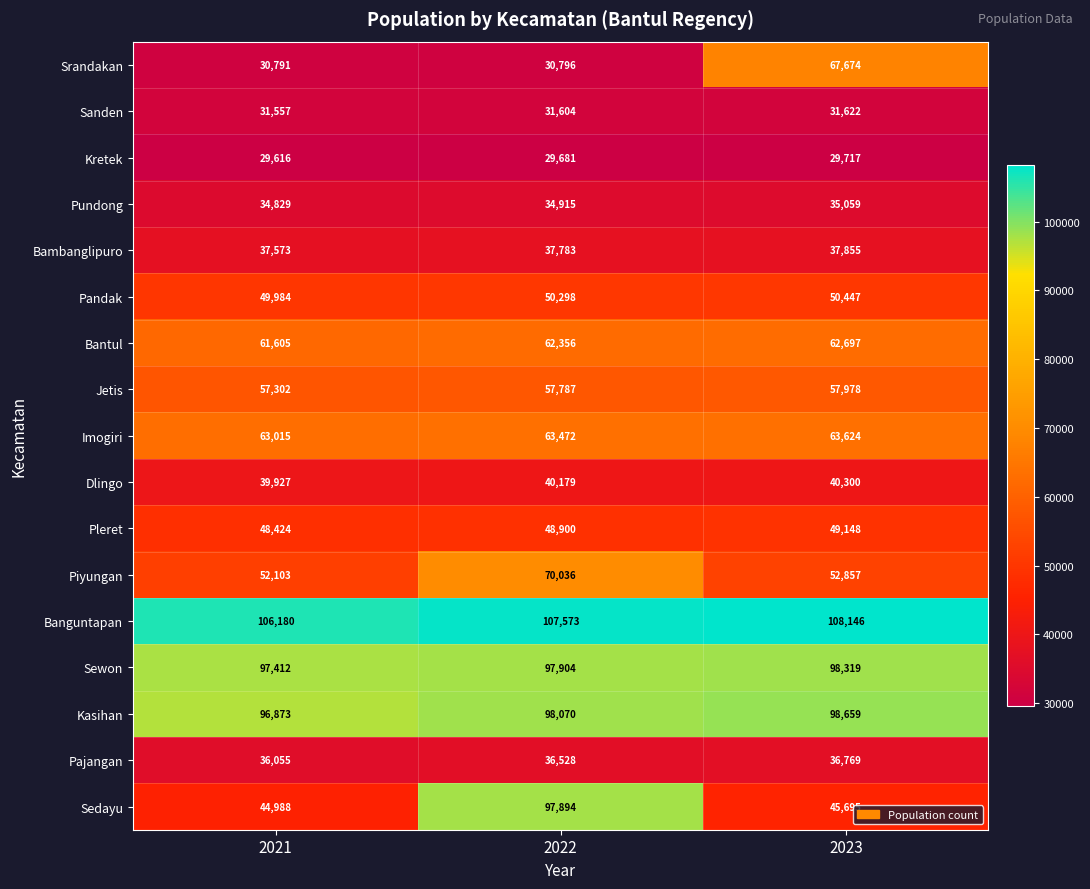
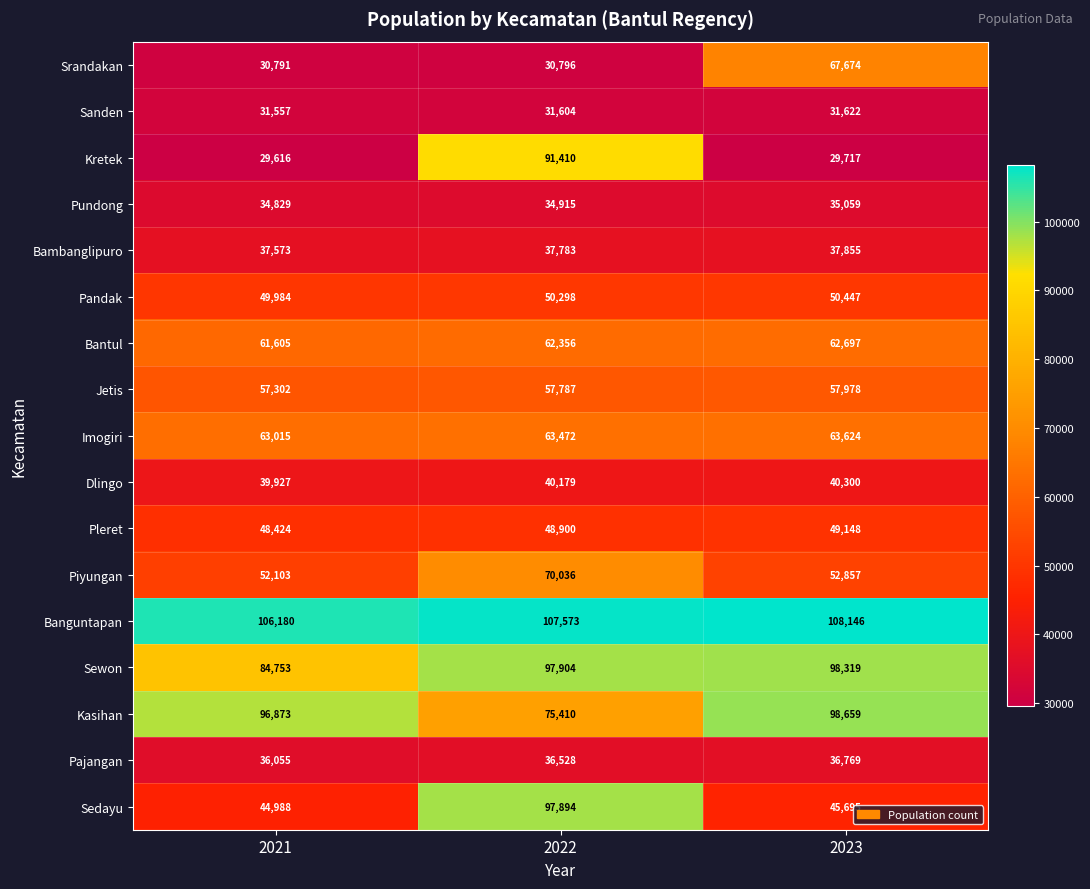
  {
    "Srandakan": {
      "2021": "30,791",
      "2022": "30,796",
      "2023": "67,674"
    },
    "Sanden": {
      "2021": "31,557",
      "2022": "31,604",
      "2023": "31,622"
    },
    "Kretek": {
      "2021": "29,616",
-     "2022": "29,681",
+     "2022": "91,410",
      "2023": "29,717"
    },
    "Pundong": {
      "2021": "34,829",
      "2022": "34,915",
      "2023": "35,059"
    },
    "Bambanglipuro": {
      "2021": "37,573",
      "2022": "37,783",
      "2023": "37,855"
    },
    "Pandak": {
      "2021": "49,984",
      "2022": "50,298",
      "2023": "50,447"
    },
    "Bantul": {
      "2021": "61,605",
      "2022": "62,356",
      "2023": "62,697"
    },
    "Jetis": {
      "2021": "57,302",
      "2022": "57,787",
      "2023": "57,978"
    },
    "Imogiri": {
      "2021": "63,015",
      "2022": "63,472",
      "2023": "63,624"
    },
    "Dlingo": {
      "2021": "39,927",
      "2022": "40,179",
      "2023": "40,300"
    },
    "Pleret": {
      "2021": "48,424",
      "2022": "48,900",
      "2023": "49,148"
    },
    "Piyungan": {
      "2021": "52,103",
      "2022": "70,036",
      "2023": "52,857"
    },
    "Banguntapan": {
      "2021": "106,180",
      "2022": "107,573",
      "2023": "108,146"
    },
    "Sewon": {
-     "2021": "97,412",
+     "2021": "84,753",
      "2022": "97,904",
      "2023": "98,319"
    },
    "Kasihan": {
      "2021": "96,873",
-     "2022": "98,070",
+     "2022": "75,410",
      "2023": "98,659"
    },
    "Pajangan": {
      "2021": "36,055",
      "2022": "36,528",
      "2023": "36,769"
    },
    "Sedayu": {
      "2021": "44,988",
      "2022": "97,894"
    }
  }
